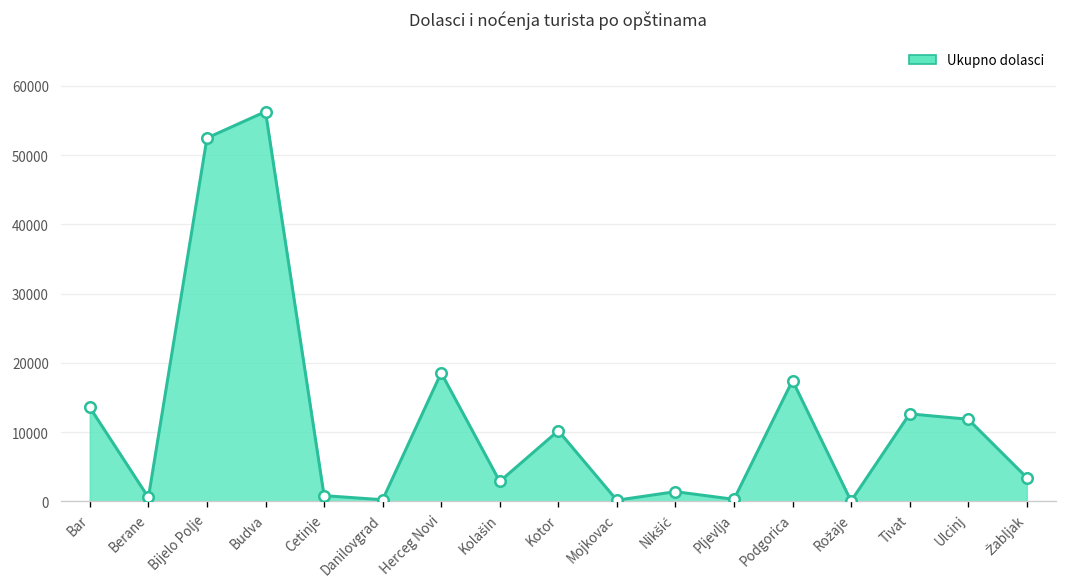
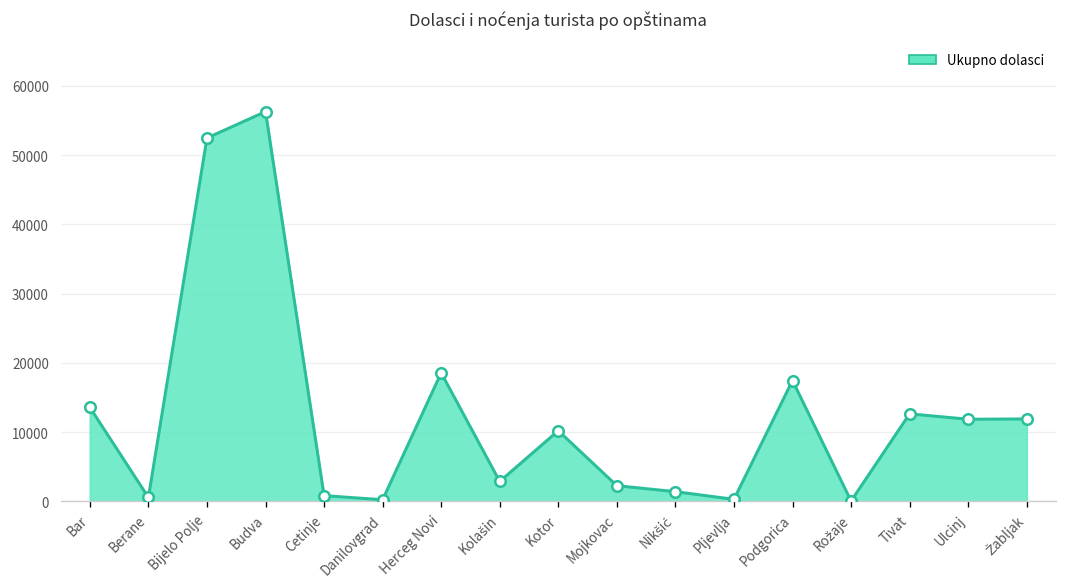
  {
    "Bar": 14000,
    "Berane": 1000,
    "Bijelo Polje": 52000,
    "Budva": 56000,
    "Cetinje": 1000,
    "Danilovgrad": 0,
    "Herceg Novi": 19000,
    "Kolašin": 3000,
    "Kotor": 10000,
-   "Mojkovac": 0,
+   "Mojkovac": 2000,
    "Nikšić": 1000,
    "Pljevlja": 0,
    "Podgorica": 17000,
    "Rožaje": 0,
    "Tivat": 13000,
    "Ulcinj": 12000,
-   "Žabljak": 3000
+   "Žabljak": 12000
  }
